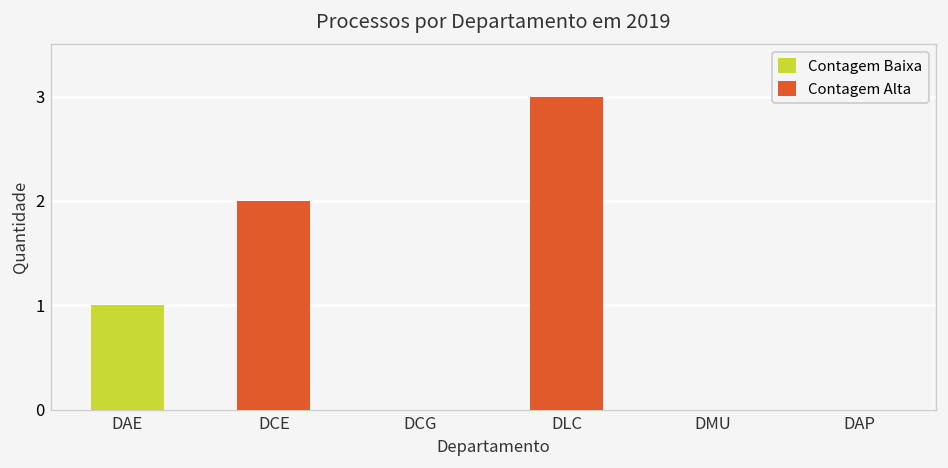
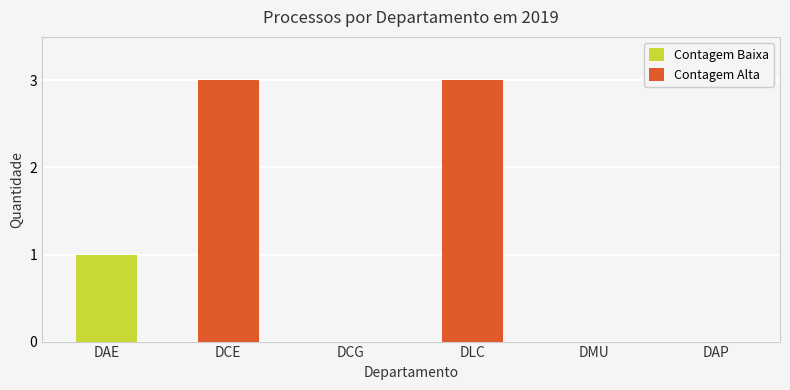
  {
    "Contagem Baixa": {
      "DAE": 1,
      "DCE": 0,
      "DCG": 0,
      "DLC": 0,
      "DMU": 0,
      "DAP": 0
    },
    "Contagem Alta": {
      "DAE": 0,
-     "DCE": 2,
+     "DCE": 3,
      "DCG": 0,
      "DLC": 3,
      "DMU": 0,
      "DAP": 0
    }
  }
